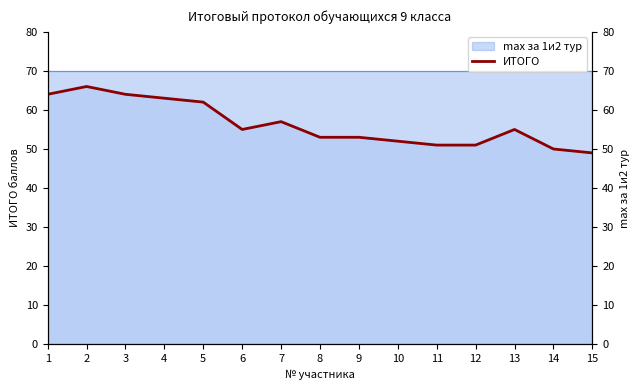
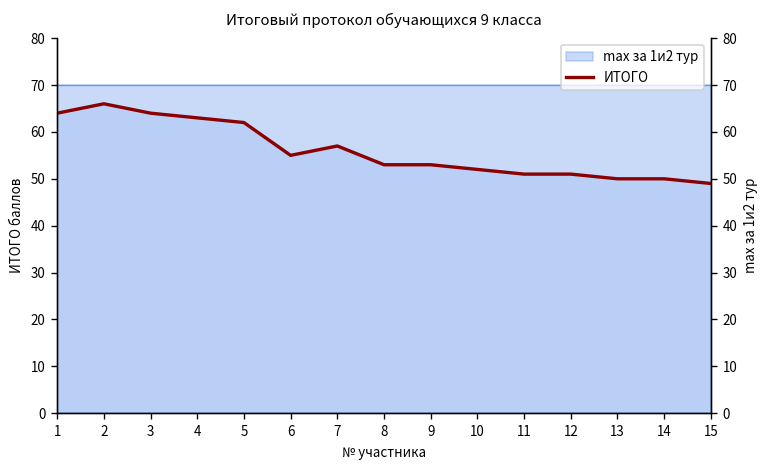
  {
    "max за 1и2 тур": {
      "1": 70,
      "2": 70,
      "3": 70,
      "4": 70,
      "5": 70,
      "6": 70,
      "7": 70,
      "8": 70,
      "9": 70,
      "10": 70,
      "11": 70,
      "15": 70
    },
    "ИТОГО": {
      "1": 64,
      "2": 66,
      "3": 64,
      "4": 63,
      "5": 62,
      "6": 55,
      "7": 57,
      "8": 53,
      "9": 53,
      "10": 52,
      "11": 51,
      "12": 51,
-     "13": 55,
+     "13": 50,
      "14": 50,
      "15": 49
    }
  }
